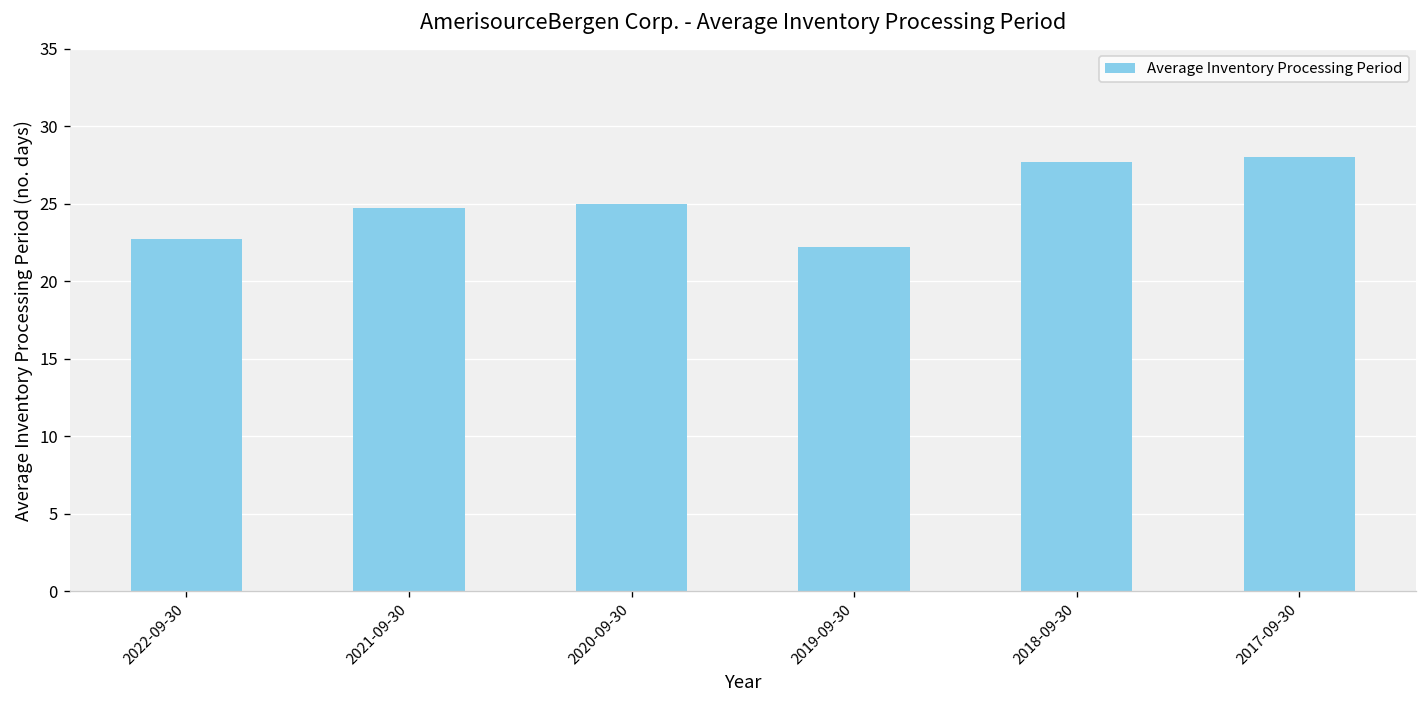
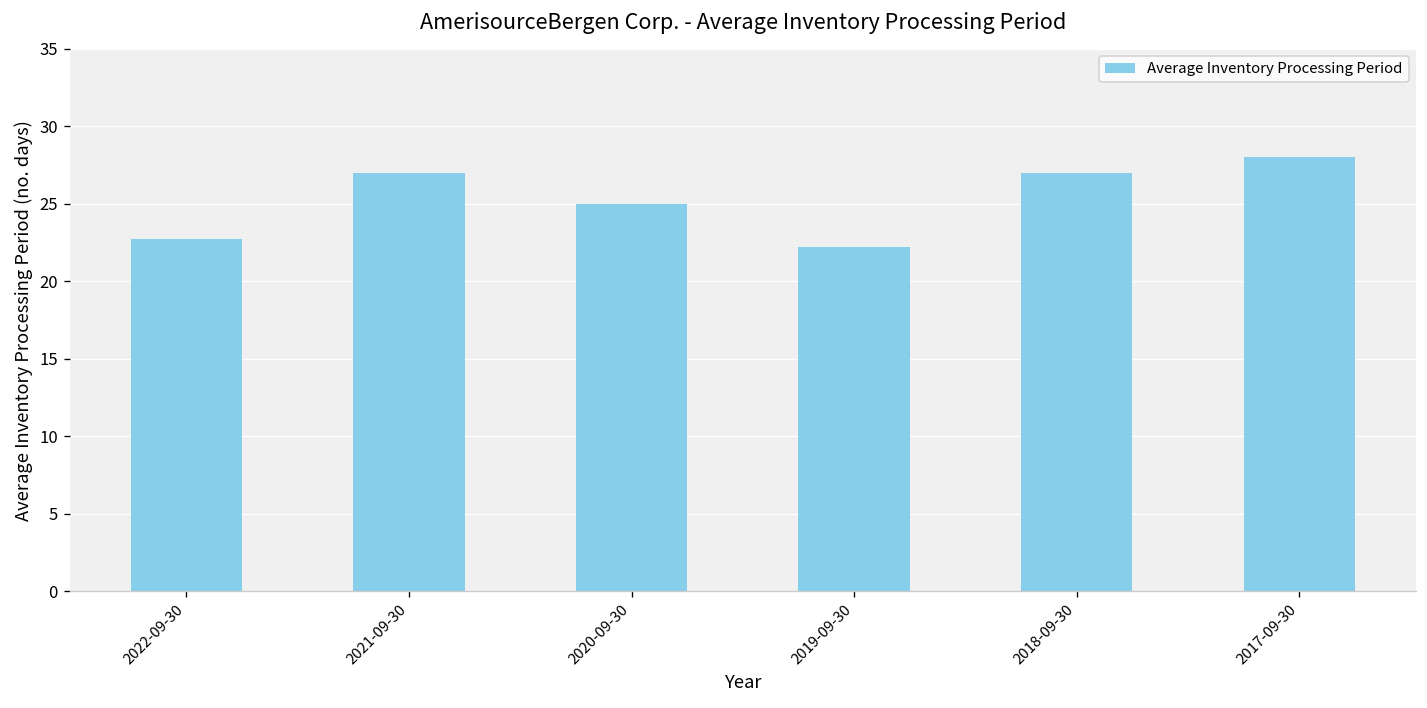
  {
    "2022-09-30": 22.7,
-   "2021-09-30": 24.7,
+   "2021-09-30": 27.0,
    "2020-09-30": 25.0,
    "2019-09-30": 22.2,
-   "2018-09-30": 27.7,
+   "2018-09-30": 27.0,
    "2017-09-30": 28.0
  }
